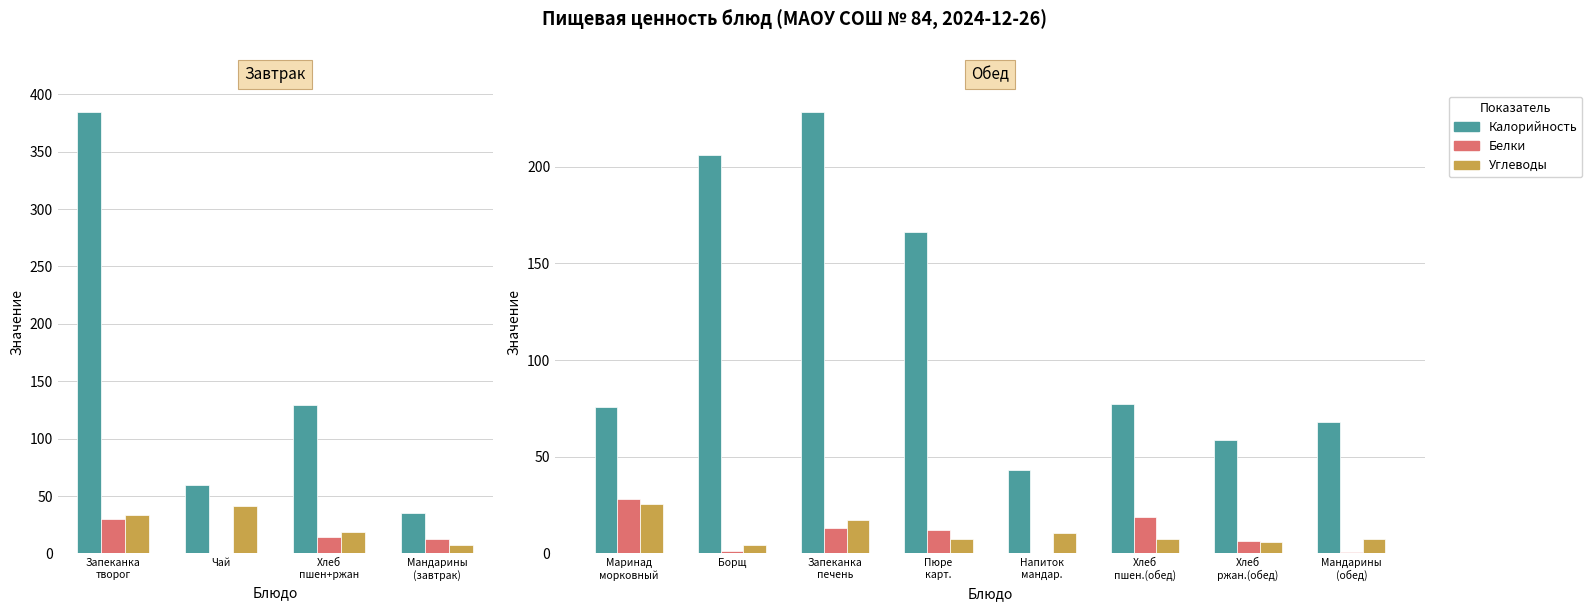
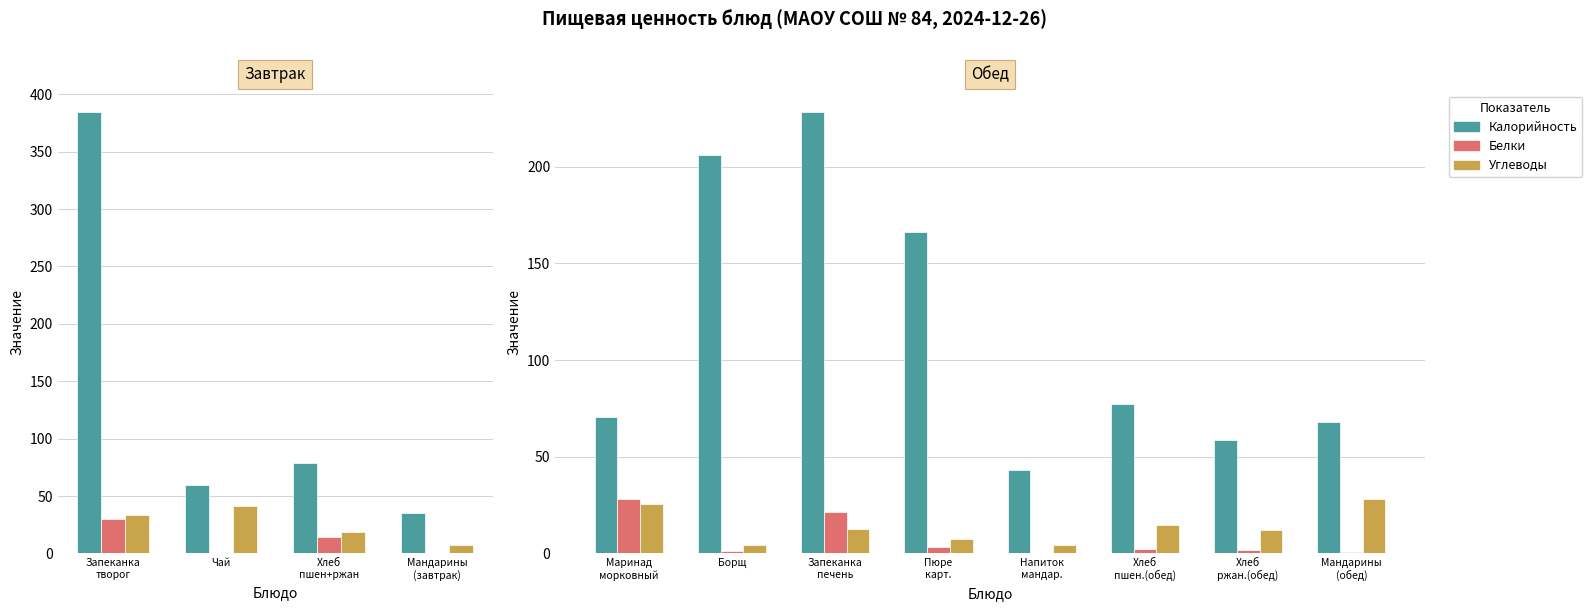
  {
    "Завтрак": {
      "Калорийность": {
        "Запеканка творог": 384,
        "Чай": 59,
-       "Хлеб пшен+ржан": 129,
+       "Хлеб пшен+ржан": 79,
        "Мандарины (завтрак)": 35
      },
      "Белки": {
        "Запеканка творог": 30,
        "Хлеб пшен+ржан": 14,
-       "Мандарины (завтрак)": 12
+       "Мандарины (завтрак)": 1
      },
      "Углеводы": {
        "Запеканка творог": 33,
        "Чай": 41,
        "Хлеб пшен+ржан": 19,
        "Мандарины (завтрак)": 8
      }
    },
    "Обед": {
      "Калорийность": {
-       "Маринад морковный": 76,
+       "Маринад морковный": 71,
        "Борщ": 206,
        "Запеканка печень": 228,
        "Пюре карт.": 166,
        "Напиток мандар.": 43,
        "Хлеб пшен.(обед)": 77,
        "Хлеб ржан.(обед)": 59,
        "Мандарины (обед)": 68
      },
      "Белки": {
        "Маринад морковный": 28,
        "Борщ": 2,
-       "Запеканка печень": 13,
-       "Пюре карт.": 12,
-       "Хлеб пшен.(обед)": 19,
-       "Хлеб ржан.(обед)": 6
+       "Запеканка печень": 22,
+       "Пюре карт.": 3,
+       "Хлеб пшен.(обед)": 2,
+       "Хлеб ржан.(обед)": 2
      },
      "Углеводы": {
        "Маринад морковный": 25,
        "Борщ": 5,
-       "Запеканка печень": 17,
+       "Запеканка печень": 13,
        "Пюре карт.": 7,
-       "Напиток мандар.": 11,
-       "Хлеб пшен.(обед)": 8,
-       "Хлеб ржан.(обед)": 6,
-       "Мандарины (обед)": 8
+       "Напиток мандар.": 4,
+       "Хлеб пшен.(обед)": 15,
+       "Хлеб ржан.(обед)": 12,
+       "Мандарины (обед)": 28
      }
    }
  }
